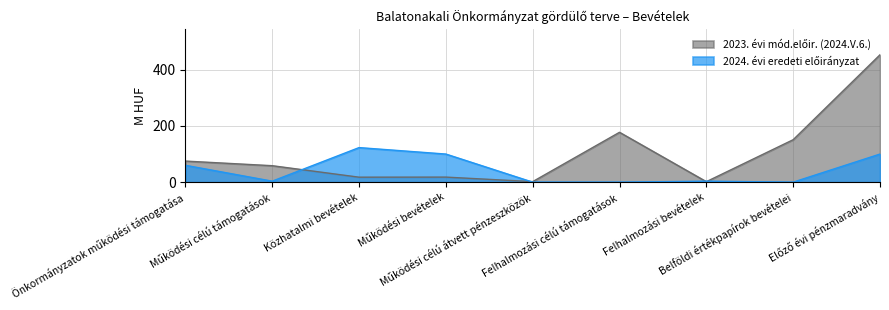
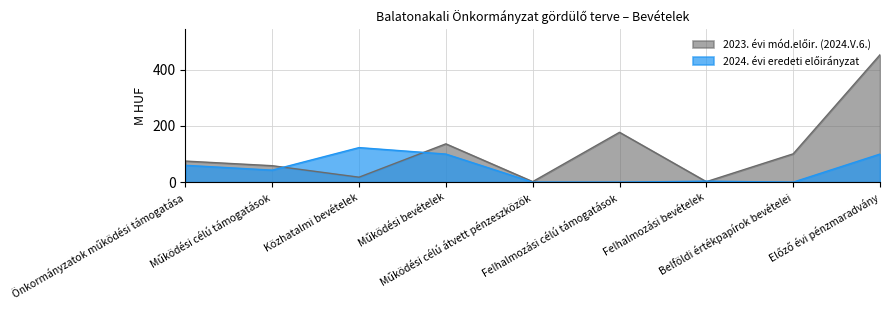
  {
    "2023. évi mód.előir. (2024.V.6.)": {
      "Önkormányzatok működési támogatása": 80,
      "Működési célú támogatások": 60,
      "Közhatalmi bevételek": 20,
-     "Működési bevételek": 20,
+     "Működési bevételek": 140,
      "Felhalmozási célú támogatások": 180,
-     "Belföldi értékpapírok bevételei": 150,
+     "Belföldi értékpapírok bevételei": 100,
      "Előző évi pénzmaradvány": 450
    },
    "2024. évi eredeti előirányzat": {
      "Önkormányzatok működési támogatása": 60,
-     "Működési célú támogatások": 0,
+     "Működési célú támogatások": 40,
      "Közhatalmi bevételek": 120,
      "Működési bevételek": 100,
      "Felhalmozási célú támogatások": 0,
      "Belföldi értékpapírok bevételei": 0,
      "Előző évi pénzmaradvány": 100
    }
  }
